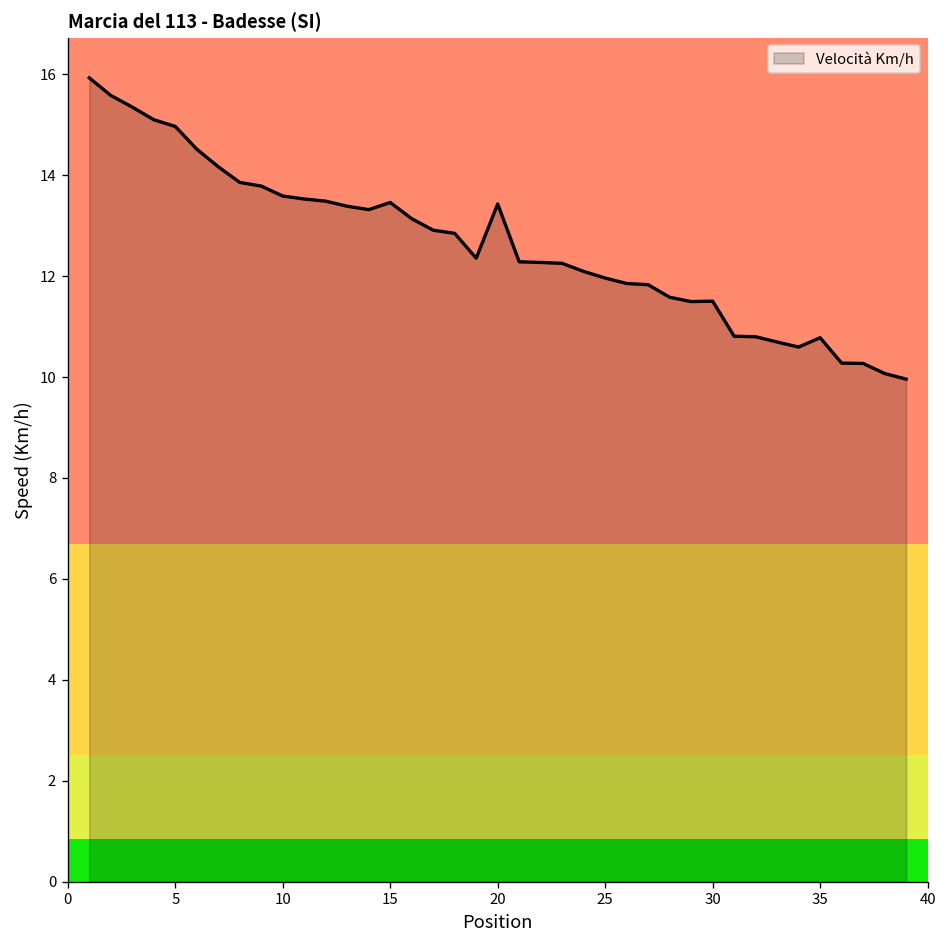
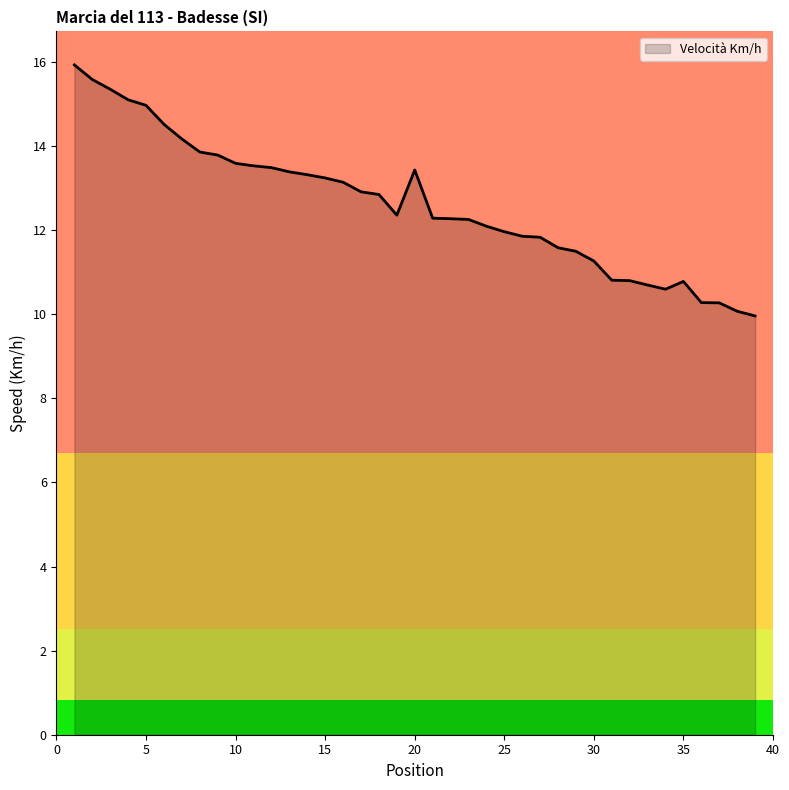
  {
    "5": 15.0,
    "10": 13.6,
-   "15": 13.5,
+   "15": 13.2,
    "20": 13.4,
    "25": 12.0,
-   "30": 11.5,
+   "30": 11.3,
    "35": 10.8
  }
